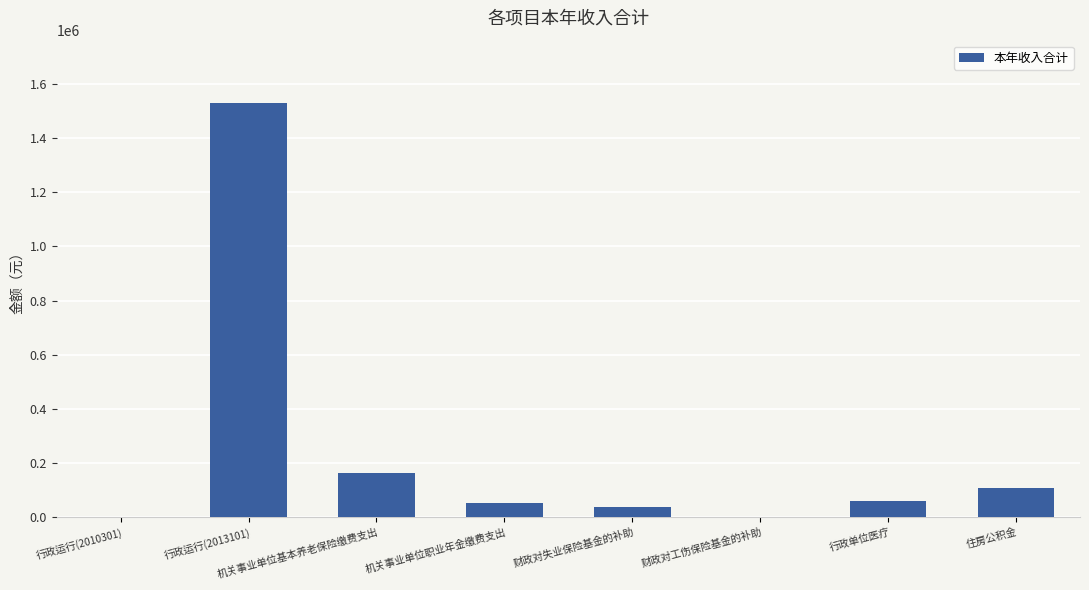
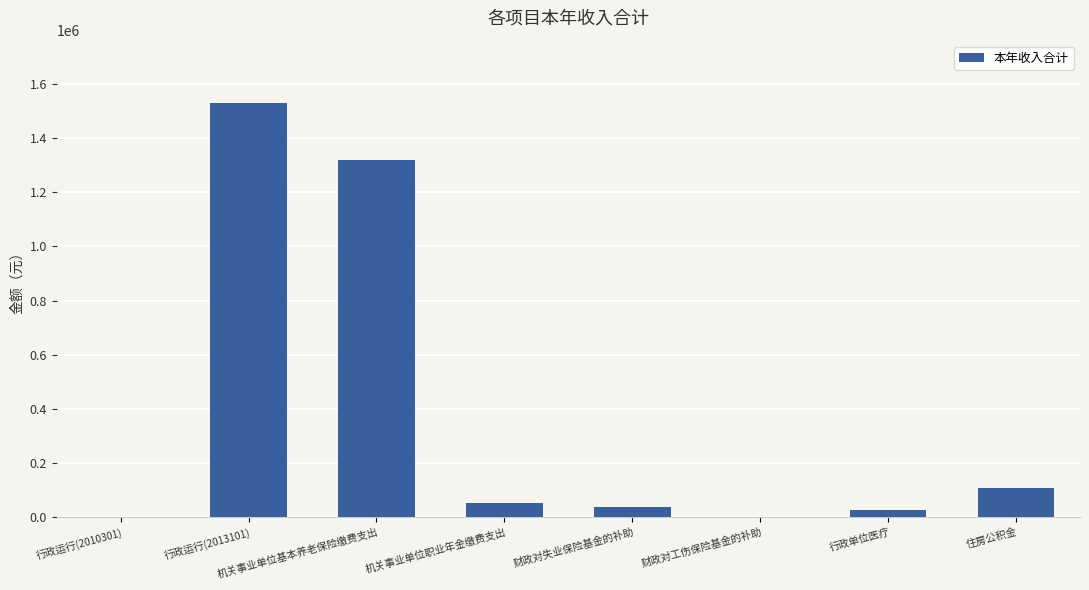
  {
    "行政运行(2013101)": 1530000,
-   "机关事业单位基本养老保险缴费支出": 160000,
+   "机关事业单位基本养老保险缴费支出": 1320000,
    "机关事业单位职业年金缴费支出": 50000,
    "财政对失业保险基金的补助": 40000,
-   "行政单位医疗": 60000,
+   "行政单位医疗": 30000,
    "住房公积金": 110000
  }
